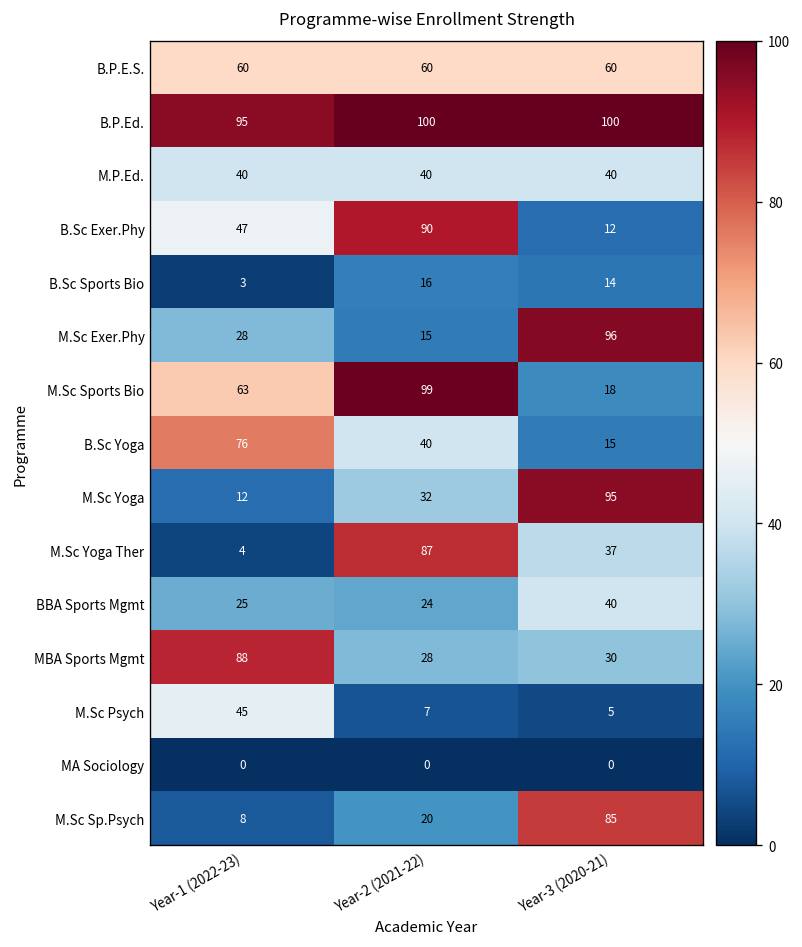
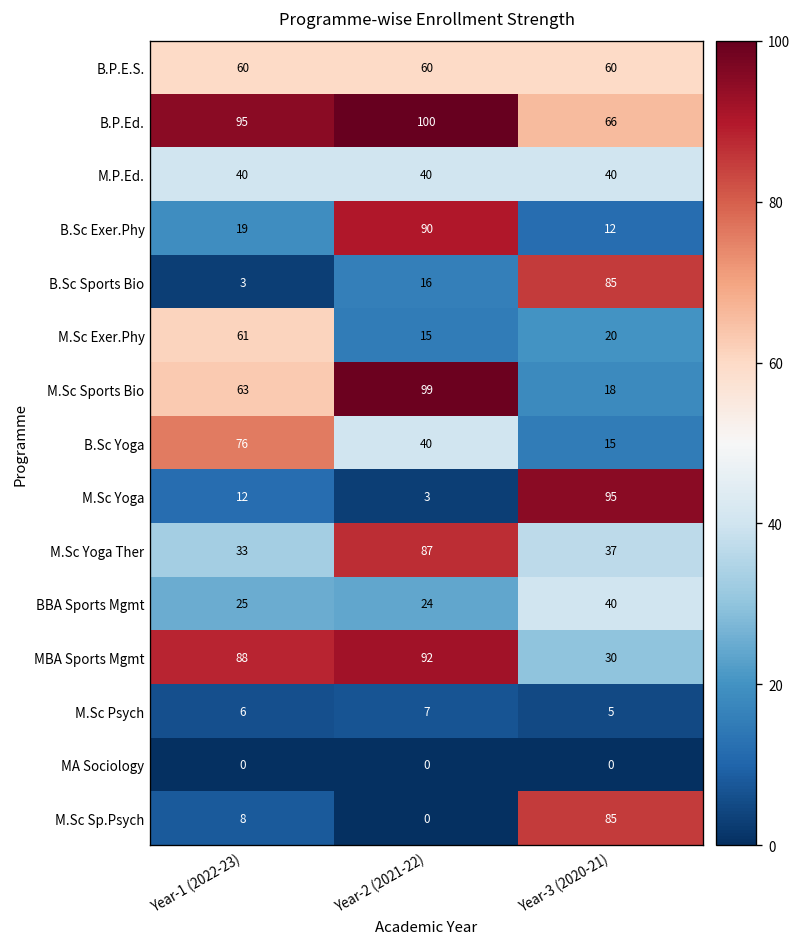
  {
    "B.P.E.S.": {
      "Year-1 (2022-23)": 60,
      "Year-2 (2021-22)": 60,
      "Year-3 (2020-21)": 60
    },
    "B.P.Ed.": {
      "Year-1 (2022-23)": 95,
      "Year-2 (2021-22)": 100,
-     "Year-3 (2020-21)": 100
+     "Year-3 (2020-21)": 66
    },
    "M.P.Ed.": {
      "Year-1 (2022-23)": 40,
      "Year-2 (2021-22)": 40,
      "Year-3 (2020-21)": 40
    },
    "B.Sc Exer.Phy": {
-     "Year-1 (2022-23)": 47,
+     "Year-1 (2022-23)": 19,
      "Year-2 (2021-22)": 90,
      "Year-3 (2020-21)": 12
    },
    "B.Sc Sports Bio": {
      "Year-1 (2022-23)": 3,
      "Year-2 (2021-22)": 16,
-     "Year-3 (2020-21)": 14
+     "Year-3 (2020-21)": 85
    },
    "M.Sc Exer.Phy": {
-     "Year-1 (2022-23)": 28,
+     "Year-1 (2022-23)": 61,
      "Year-2 (2021-22)": 15,
-     "Year-3 (2020-21)": 96
+     "Year-3 (2020-21)": 20
    },
    "M.Sc Sports Bio": {
      "Year-1 (2022-23)": 63,
      "Year-2 (2021-22)": 99,
      "Year-3 (2020-21)": 18
    },
    "B.Sc Yoga": {
      "Year-1 (2022-23)": 76,
      "Year-2 (2021-22)": 40,
      "Year-3 (2020-21)": 15
    },
    "M.Sc Yoga": {
      "Year-1 (2022-23)": 12,
-     "Year-2 (2021-22)": 32,
+     "Year-2 (2021-22)": 3,
      "Year-3 (2020-21)": 95
    },
    "M.Sc Yoga Ther": {
-     "Year-1 (2022-23)": 4,
+     "Year-1 (2022-23)": 33,
      "Year-2 (2021-22)": 87,
      "Year-3 (2020-21)": 37
    },
    "BBA Sports Mgmt": {
      "Year-1 (2022-23)": 25,
      "Year-2 (2021-22)": 24,
      "Year-3 (2020-21)": 40
    },
    "MBA Sports Mgmt": {
      "Year-1 (2022-23)": 88,
-     "Year-2 (2021-22)": 28,
+     "Year-2 (2021-22)": 92,
      "Year-3 (2020-21)": 30
    },
    "M.Sc Psych": {
-     "Year-1 (2022-23)": 45,
+     "Year-1 (2022-23)": 6,
      "Year-2 (2021-22)": 7,
      "Year-3 (2020-21)": 5
    },
    "MA Sociology": {
      "Year-1 (2022-23)": 0,
      "Year-2 (2021-22)": 0,
      "Year-3 (2020-21)": 0
    },
    "M.Sc Sp.Psych": {
      "Year-1 (2022-23)": 8,
-     "Year-2 (2021-22)": 20,
+     "Year-2 (2021-22)": 0,
      "Year-3 (2020-21)": 85
    }
  }
